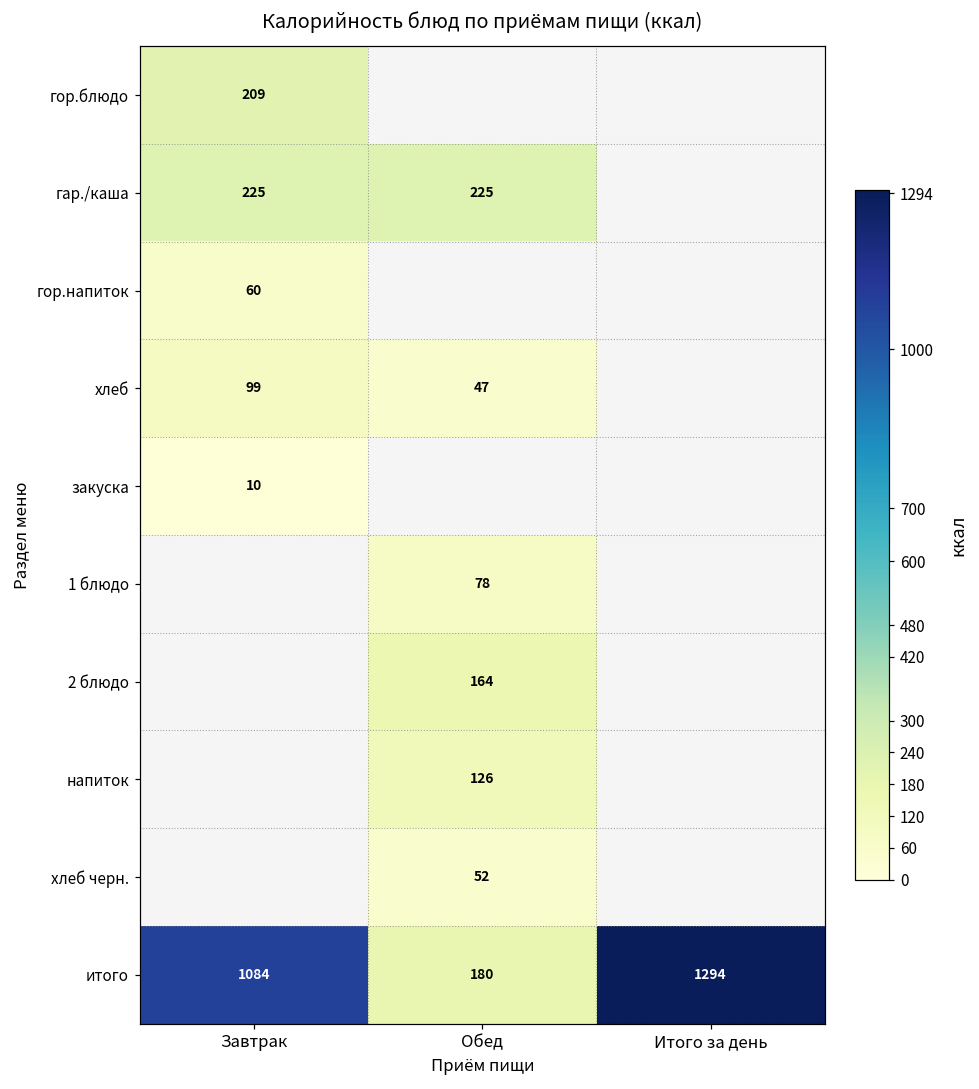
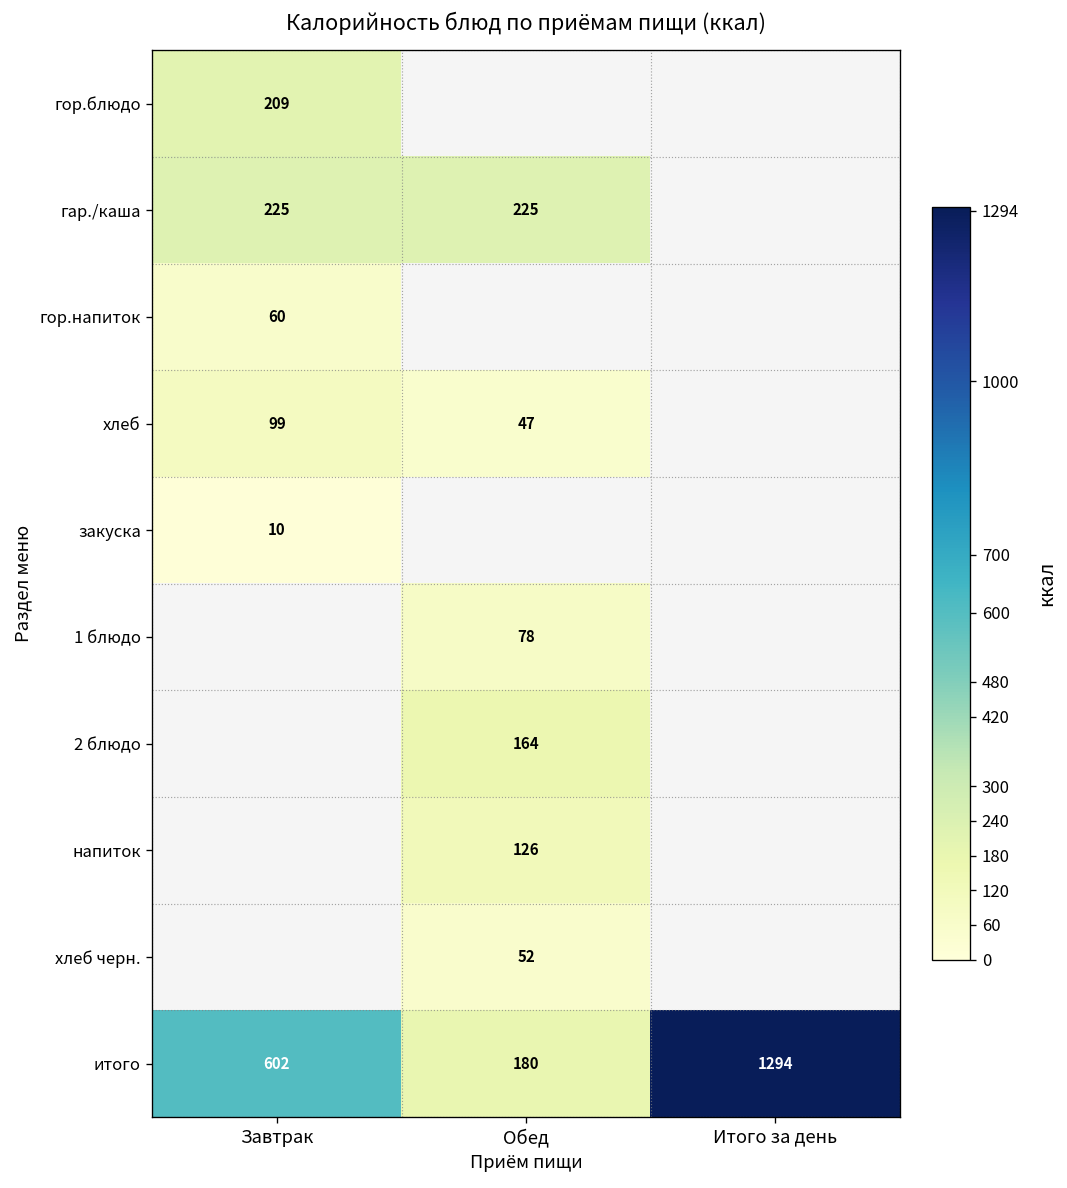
  {
    "гор.блюдо": {
      "Завтрак": 209
    },
    "гар./каша": {
      "Завтрак": 225,
      "Обед": 225
    },
    "гор.напиток": {
      "Завтрак": 60
    },
    "хлеб": {
      "Завтрак": 99,
      "Обед": 47
    },
    "закуска": {
      "Завтрак": 10
    },
    "1 блюдо": {
      "Обед": 78
    },
    "2 блюдо": {
      "Обед": 164
    },
    "напиток": {
      "Обед": 126
    },
    "хлеб черн.": {
      "Обед": 52
    },
    "итого": {
-     "Завтрак": 1084,
+     "Завтрак": 602,
      "Обед": 180,
      "Итого за день": 1294
    }
  }
